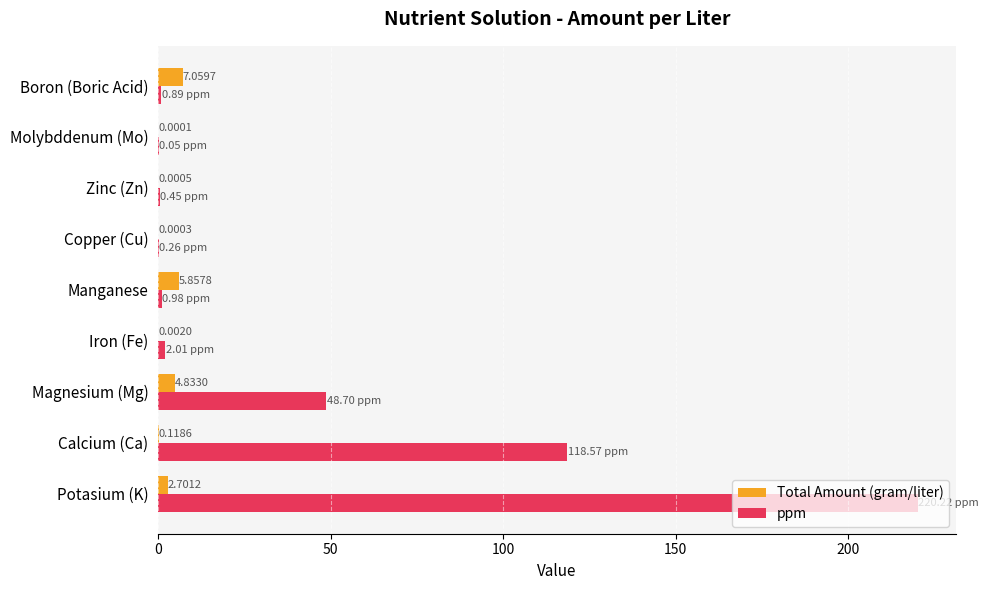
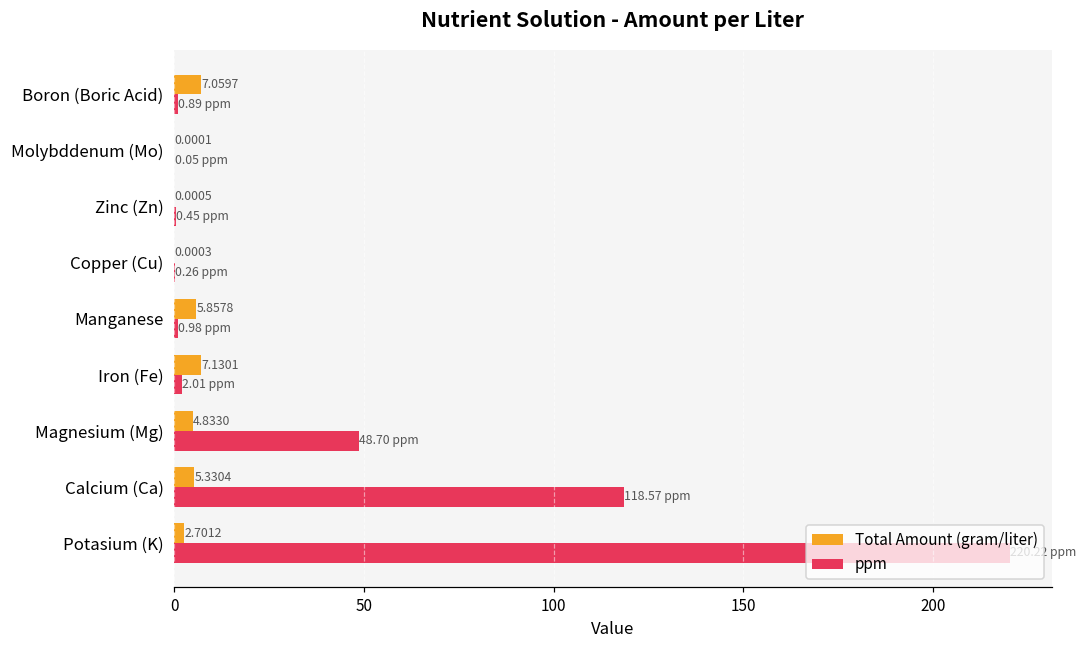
  {
    "Total Amount (gram/liter)": {
      "Boron (Boric Acid)": 7.0597,
      "Molybddenum (Mo)": 0.0001,
      "Zinc (Zn)": 0.0005,
      "Copper (Cu)": 0.0003,
      "Manganese": 5.8578,
-     "Iron (Fe)": 0.0020,
+     "Iron (Fe)": 7.1301,
      "Magnesium (Mg)": 4.8330,
-     "Calcium (Ca)": 0.1186,
+     "Calcium (Ca)": 5.3304,
      "Potasium (K)": 2.7012
    },
    "ppm": {
      "Boron (Boric Acid)": 0.89,
      "Molybddenum (Mo)": 0.05,
      "Zinc (Zn)": 0.45,
      "Copper (Cu)": 0.26,
      "Manganese": 0.98,
      "Iron (Fe)": 2.01,
      "Magnesium (Mg)": 48.70,
      "Calcium (Ca)": 118.57
    }
  }
